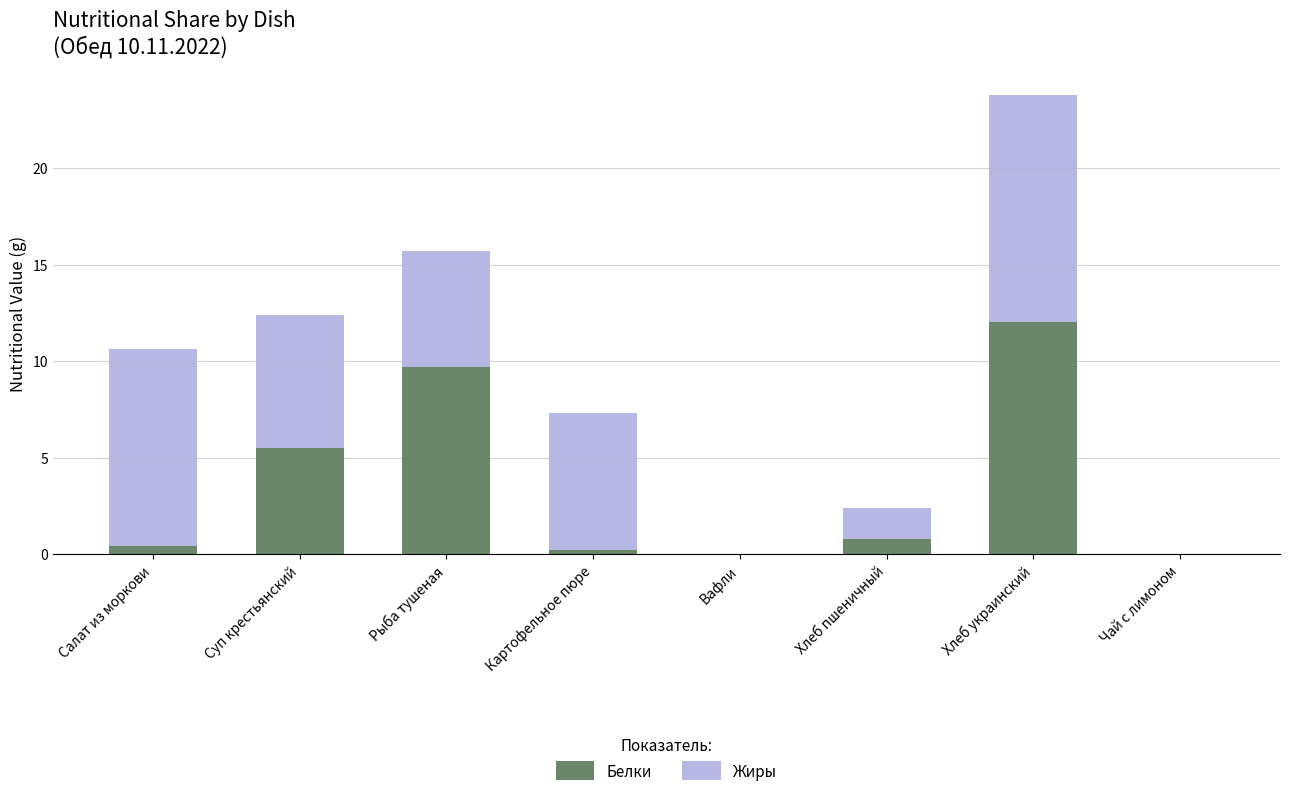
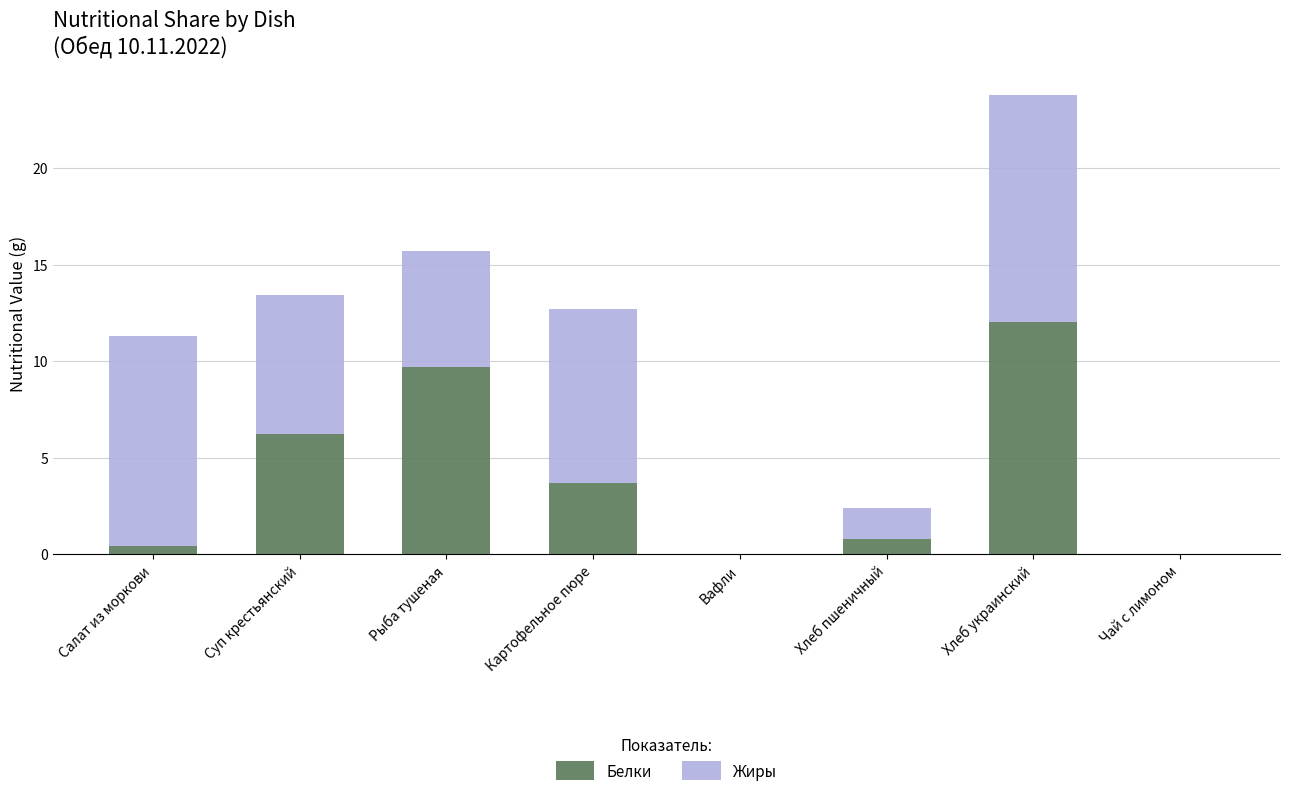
  {
    "Белки": {
      "Салат из моркови": 0.4,
-     "Суп крестьянский": 5.5,
+     "Суп крестьянский": 6.2,
      "Рыба тушеная": 9.7,
-     "Картофельное пюре": 0.2,
+     "Картофельное пюре": 3.7,
      "Вафли": 0.0,
      "Хлеб пшеничный": 0.8,
      "Хлеб украинский": 12.0,
      "Чай с лимоном": 0.0
    },
    "Жиры": {
-     "Салат из моркови": 10.2,
-     "Суп крестьянский": 6.9,
+     "Салат из моркови": 10.9,
+     "Суп крестьянский": 7.2,
      "Рыба тушеная": 6.0,
-     "Картофельное пюре": 7.1,
+     "Картофельное пюре": 9.0,
      "Вафли": 0.0,
      "Хлеб пшеничный": 1.6,
      "Хлеб украинский": 11.8,
      "Чай с лимоном": 0.0
    }
  }
